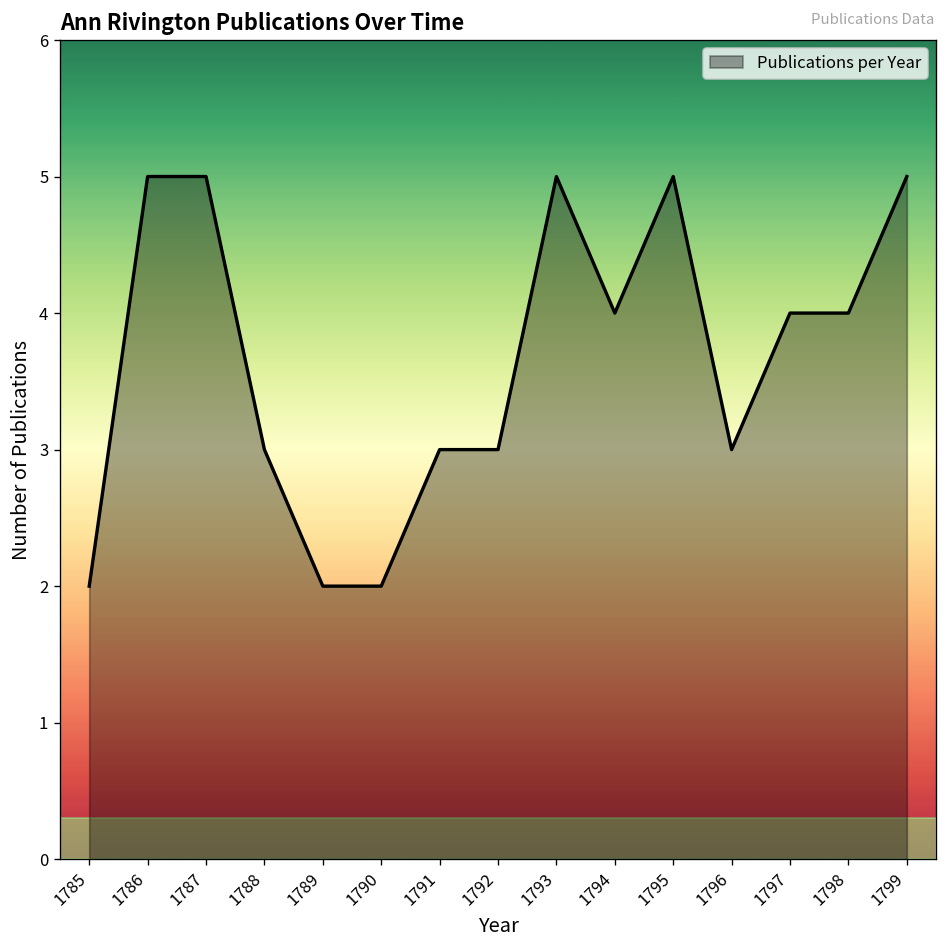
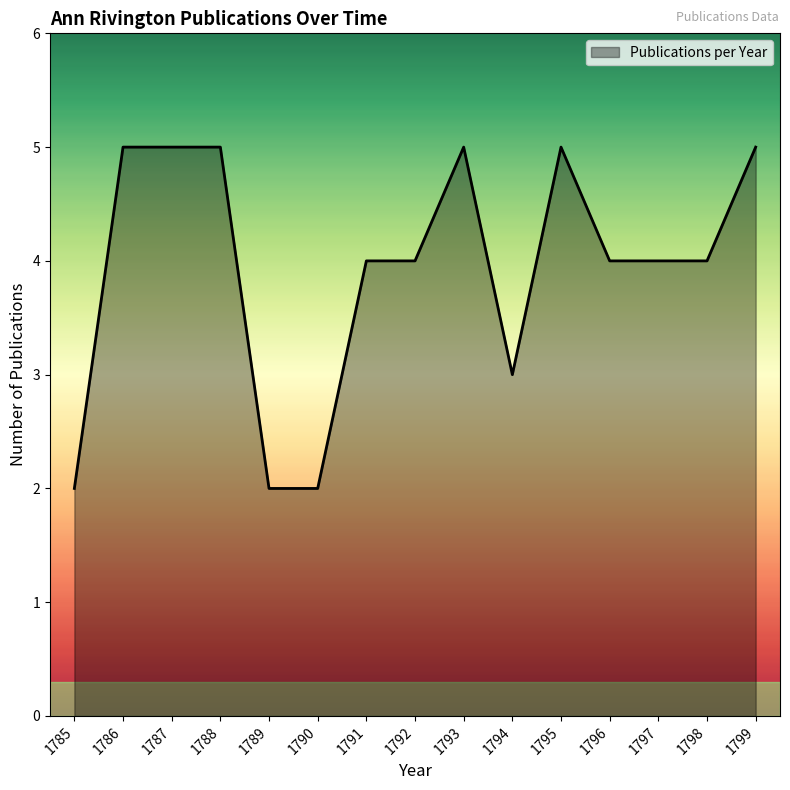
  {
    "1785": 2,
    "1786": 5,
    "1787": 5,
-   "1788": 3,
+   "1788": 5,
    "1789": 2,
    "1790": 2,
-   "1791": 3,
-   "1792": 3,
+   "1791": 4,
+   "1792": 4,
    "1793": 5,
-   "1794": 4,
+   "1794": 3,
    "1795": 5,
-   "1796": 3,
+   "1796": 4,
    "1797": 4,
    "1798": 4,
    "1799": 5
  }
